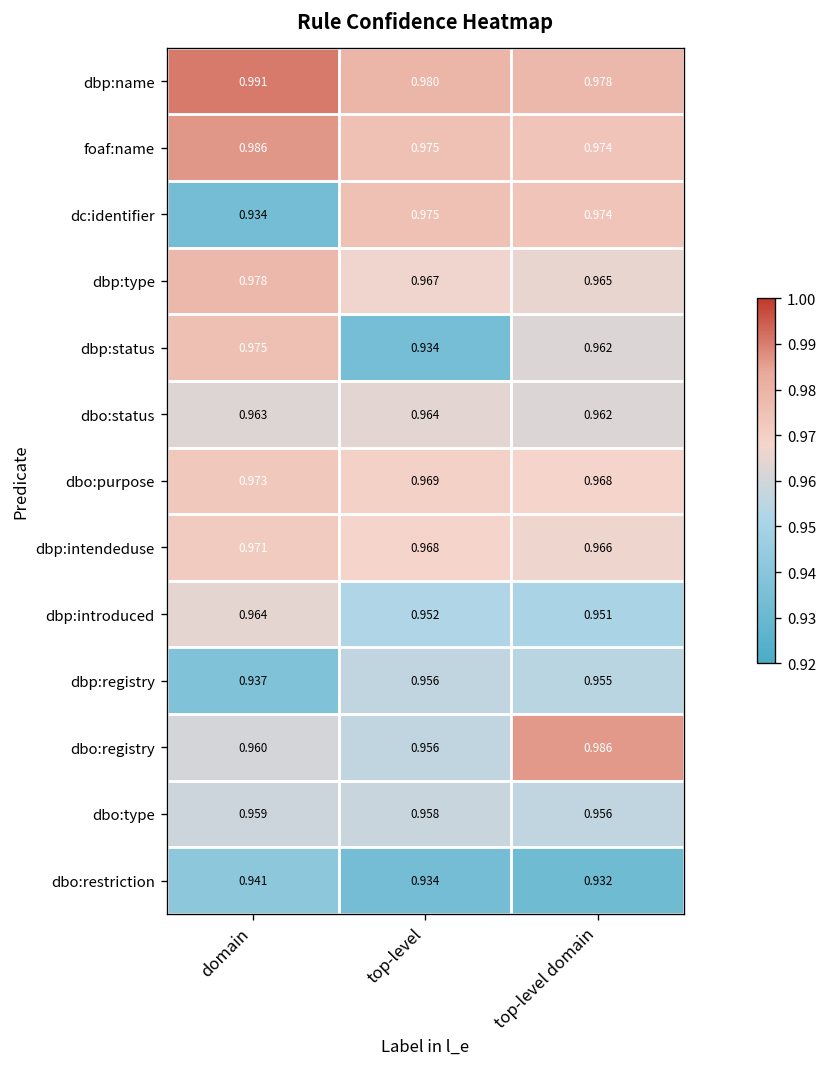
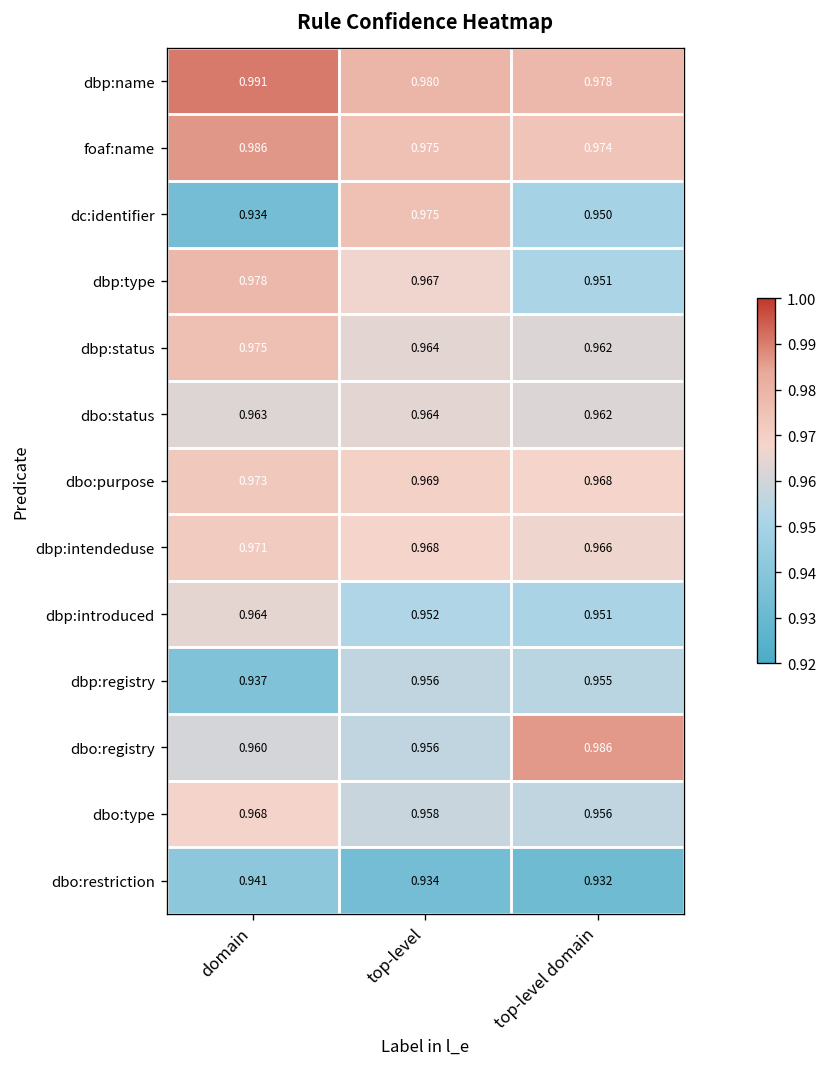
  {
    "dbp:name": {
      "domain": 0.991,
      "top-level": 0.980,
      "top-level domain": 0.978
    },
    "foaf:name": {
      "domain": 0.986,
      "top-level": 0.975,
      "top-level domain": 0.974
    },
    "dc:identifier": {
      "domain": 0.934,
      "top-level": 0.975,
-     "top-level domain": 0.974
+     "top-level domain": 0.950
    },
    "dbp:type": {
      "domain": 0.978,
      "top-level": 0.967,
-     "top-level domain": 0.965
+     "top-level domain": 0.951
    },
    "dbp:status": {
      "domain": 0.975,
-     "top-level": 0.934,
+     "top-level": 0.964,
      "top-level domain": 0.962
    },
    "dbo:status": {
      "domain": 0.963,
      "top-level": 0.964,
      "top-level domain": 0.962
    },
    "dbo:purpose": {
      "domain": 0.973,
      "top-level": 0.969,
      "top-level domain": 0.968
    },
    "dbp:intendeduse": {
      "domain": 0.971,
      "top-level": 0.968,
      "top-level domain": 0.966
    },
    "dbp:introduced": {
      "domain": 0.964,
      "top-level": 0.952,
      "top-level domain": 0.951
    },
    "dbp:registry": {
      "domain": 0.937,
      "top-level": 0.956,
      "top-level domain": 0.955
    },
    "dbo:registry": {
      "domain": 0.960,
      "top-level": 0.956,
      "top-level domain": 0.986
    },
    "dbo:type": {
-     "domain": 0.959,
+     "domain": 0.968,
      "top-level": 0.958,
      "top-level domain": 0.956
    },
    "dbo:restriction": {
      "domain": 0.941,
      "top-level": 0.934,
      "top-level domain": 0.932
    }
  }
